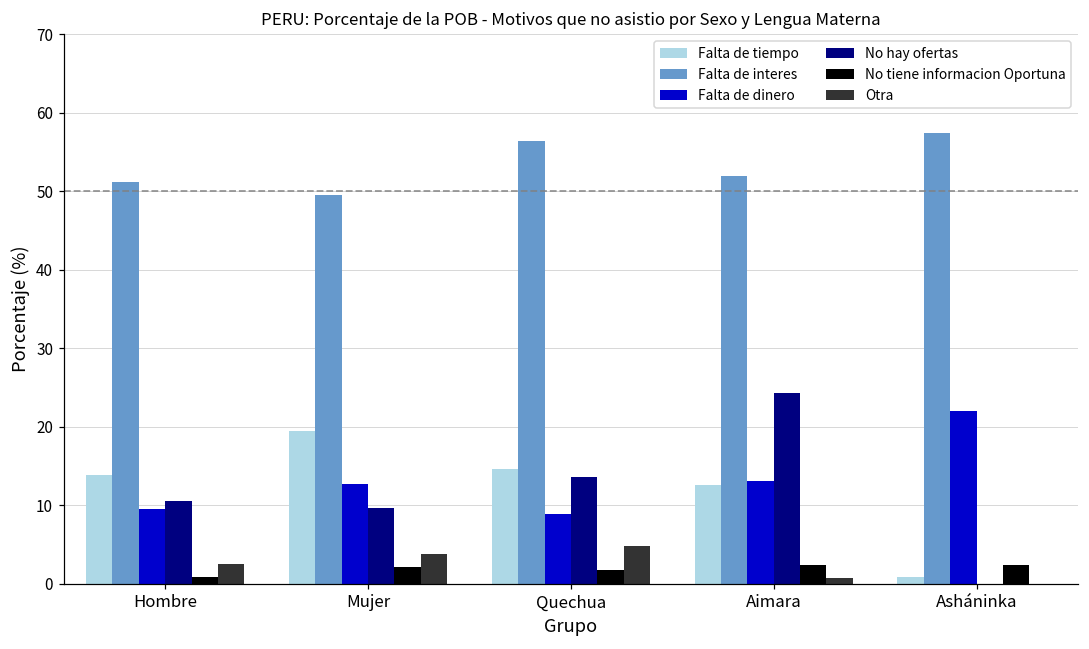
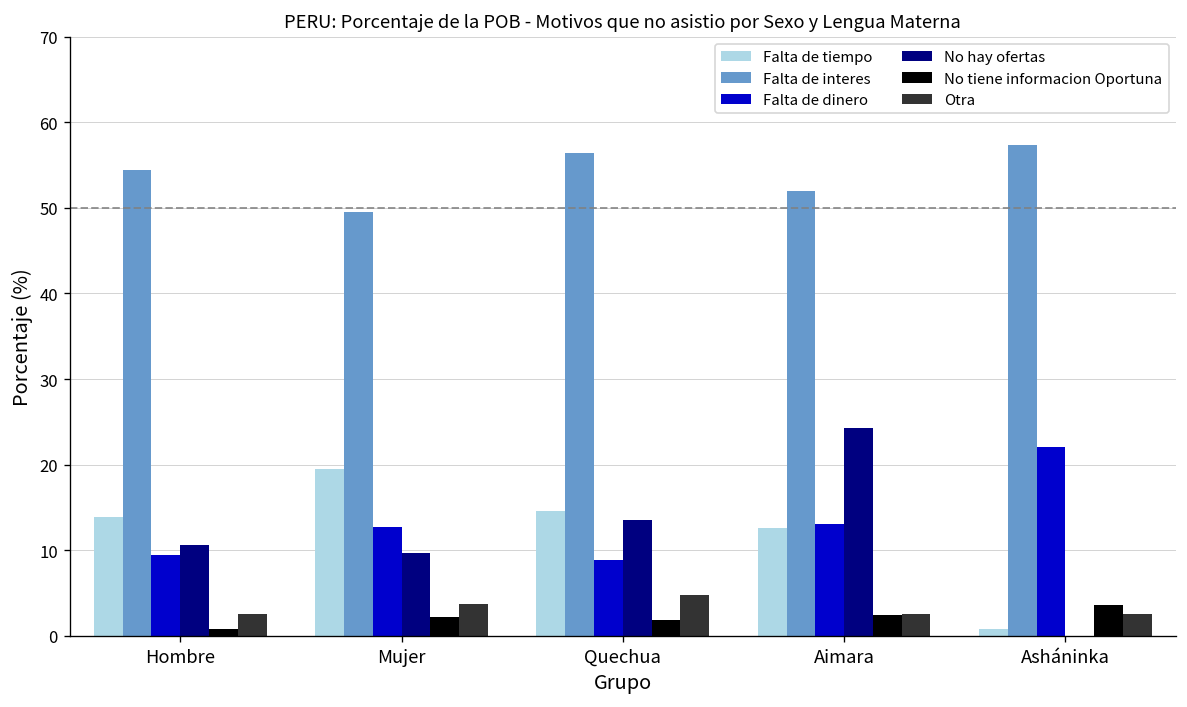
  {
    "Falta de tiempo": {
      "Hombre": 14,
      "Mujer": 20,
      "Quechua": 15,
      "Aimara": 13,
      "Asháninka": 1
    },
    "Falta de interes": {
-     "Hombre": 51,
+     "Hombre": 54,
      "Mujer": 49,
      "Quechua": 56,
      "Aimara": 52,
      "Asháninka": 57
    },
    "Falta de dinero": {
      "Hombre": 9,
      "Mujer": 13,
      "Quechua": 9,
      "Aimara": 13,
      "Asháninka": 22
    },
    "No hay ofertas": {
      "Hombre": 11,
      "Mujer": 10,
      "Quechua": 14,
      "Aimara": 24,
      "Asháninka": 0
    },
    "No tiene informacion Oportuna": {
      "Hombre": 1,
      "Mujer": 2,
      "Quechua": 2,
      "Aimara": 2,
-     "Asháninka": 2
+     "Asháninka": 4
    },
    "Otra": {
      "Hombre": 3,
      "Mujer": 4,
      "Quechua": 5,
-     "Aimara": 1,
-     "Asháninka": 0
+     "Aimara": 3,
+     "Asháninka": 3
    }
  }
